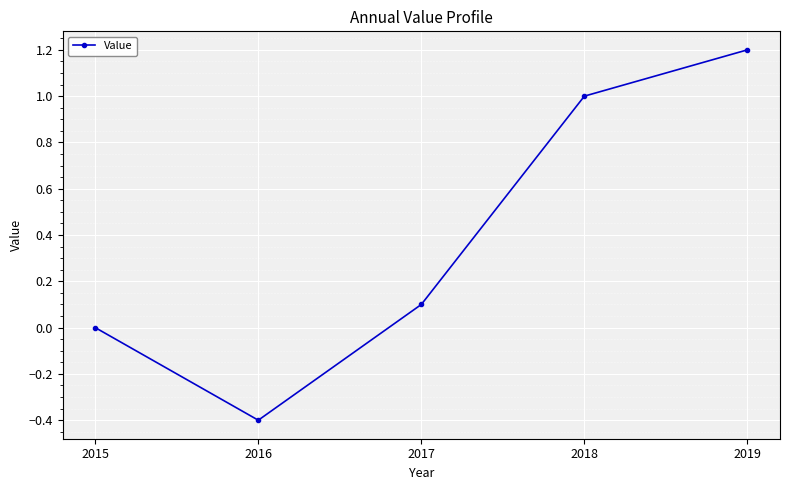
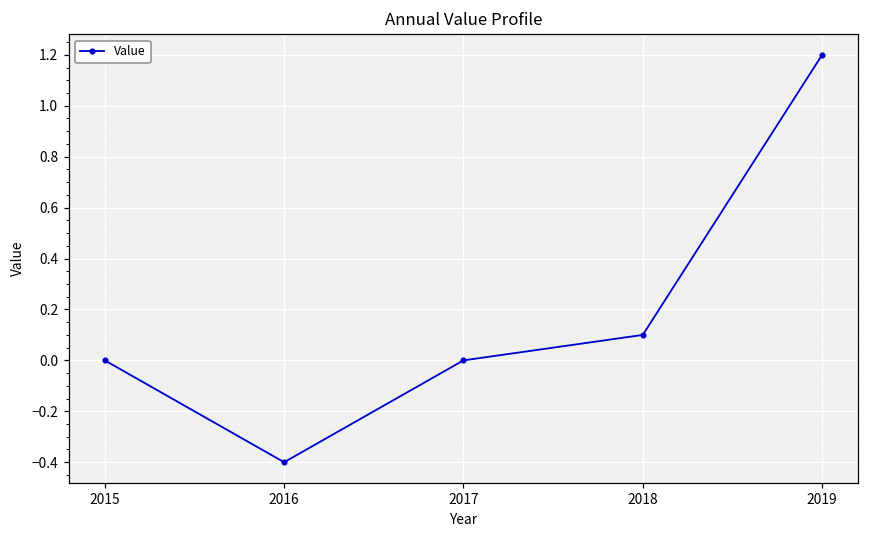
  {
    "2015": 0.0,
    "2016": -0.4,
-   "2017": 0.1,
-   "2018": 1.0,
+   "2017": 0.0,
+   "2018": 0.1,
    "2019": 1.2
  }
